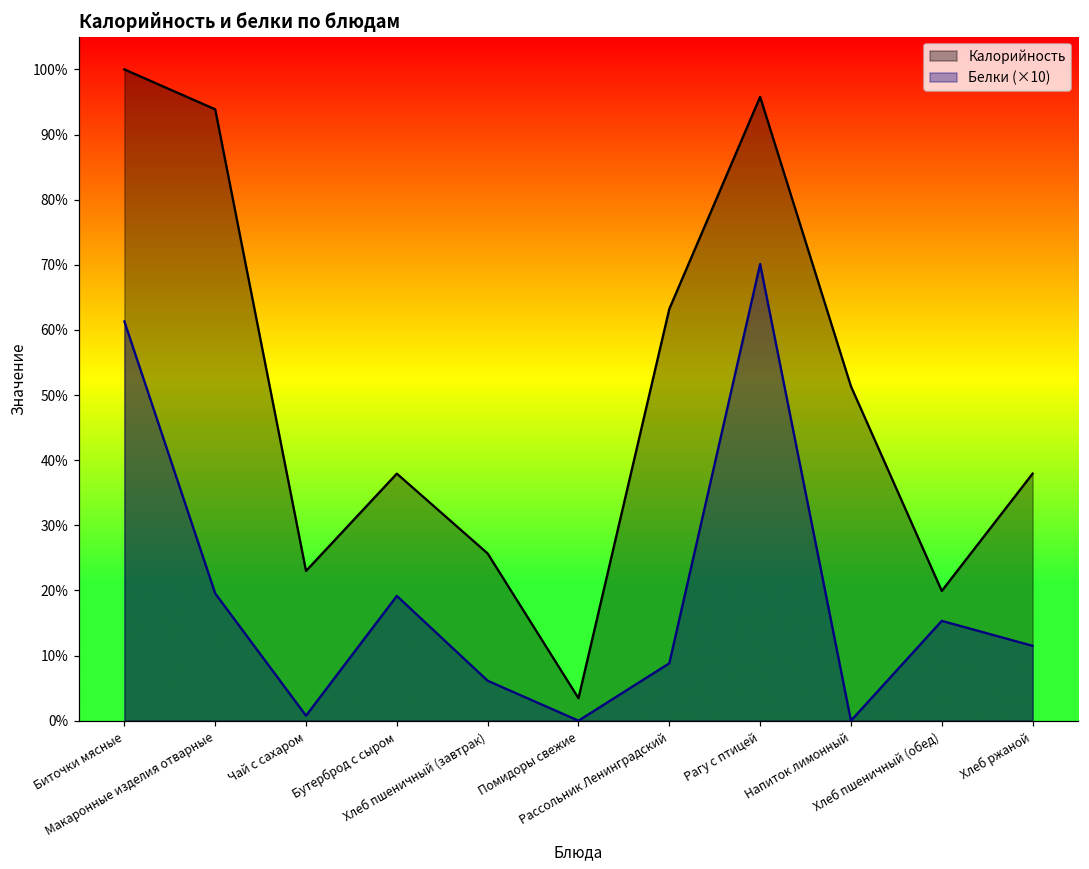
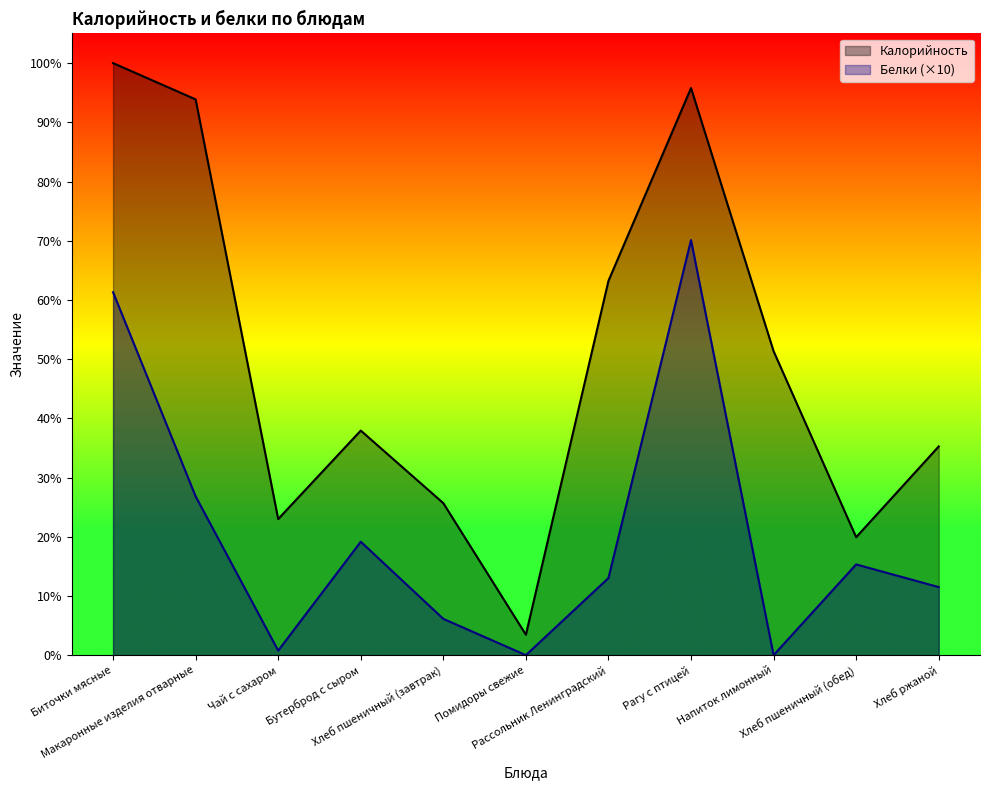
  {
    "Калорийность": {
      "Биточки мясные": "100%",
      "Макаронные изделия отварные": "94%",
      "Чай с сахаром": "23%",
      "Бутерброд с сыром": "38%",
      "Хлеб пшеничный (завтрак)": "26%",
      "Помидоры свежие": "3%",
      "Рассольник Ленинградский": "63%",
      "Рагу с птицей": "96%",
      "Напиток лимонный": "51%",
      "Хлеб пшеничный (обед)": "20%",
-     "Хлеб ржаной": "38%"
+     "Хлеб ржаной": "35%"
    },
    "Белки (×10)": {
      "Биточки мясные": "61%",
-     "Макаронные изделия отварные": "20%",
+     "Макаронные изделия отварные": "27%",
      "Чай с сахаром": "1%",
      "Бутерброд с сыром": "19%",
      "Хлеб пшеничный (завтрак)": "6%",
      "Помидоры свежие": "0%",
-     "Рассольник Ленинградский": "9%",
+     "Рассольник Ленинградский": "13%",
      "Рагу с птицей": "70%",
      "Напиток лимонный": "0%",
      "Хлеб пшеничный (обед)": "15%",
      "Хлеб ржаной": "11%"
    }
  }
